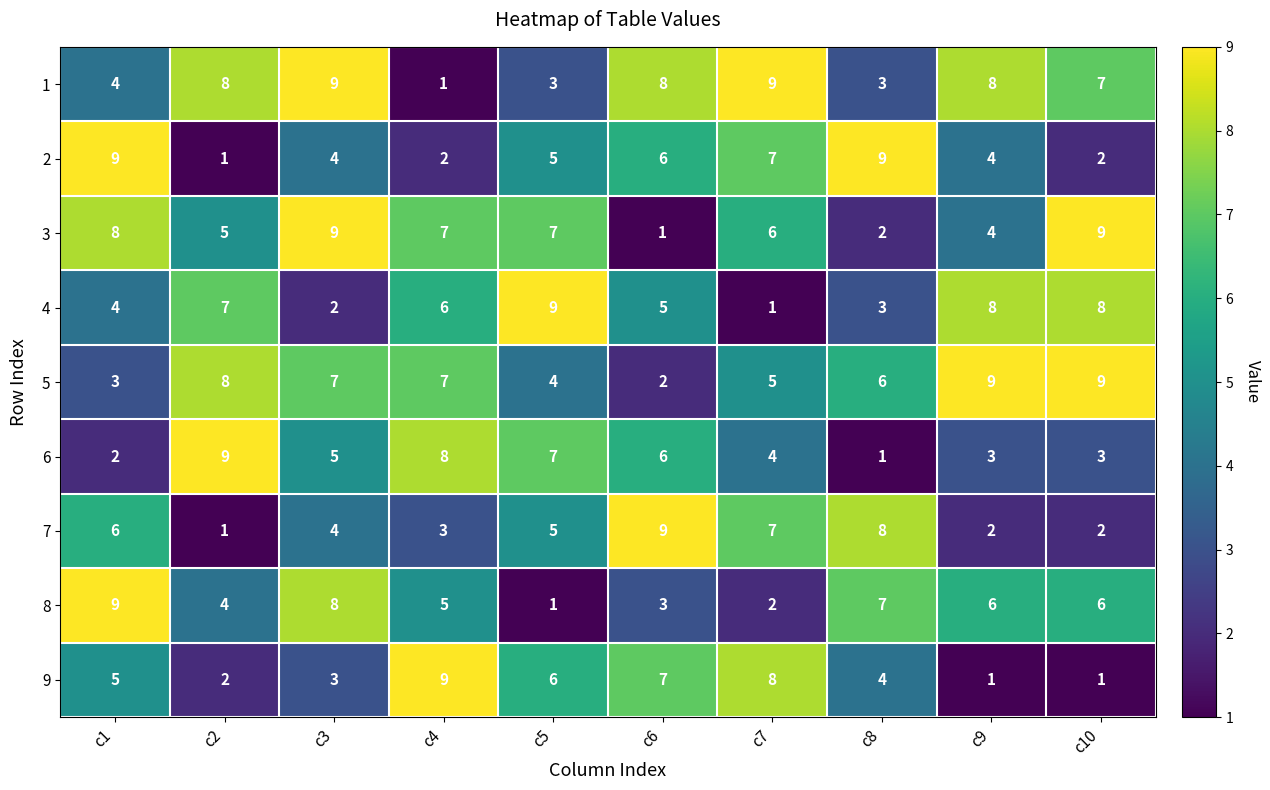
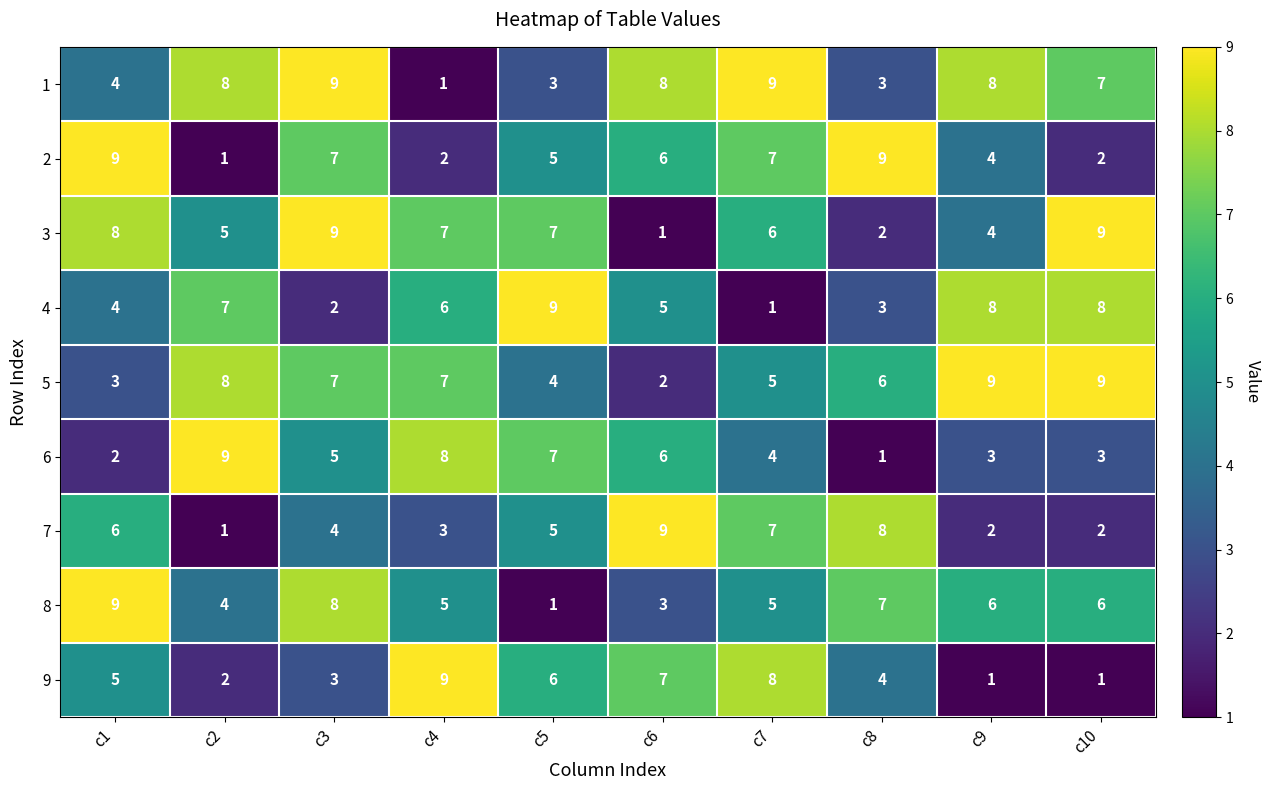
  {
    "1": {
      "c1": 4,
      "c2": 8,
      "c3": 9,
      "c4": 1,
      "c5": 3,
      "c6": 8,
      "c7": 9,
      "c8": 3,
      "c9": 8,
      "c10": 7
    },
    "2": {
      "c1": 9,
      "c2": 1,
-     "c3": 4,
+     "c3": 7,
      "c4": 2,
      "c5": 5,
      "c6": 6,
      "c7": 7,
      "c8": 9,
      "c9": 4,
      "c10": 2
    },
    "3": {
      "c1": 8,
      "c2": 5,
      "c3": 9,
      "c4": 7,
      "c5": 7,
      "c6": 1,
      "c7": 6,
      "c8": 2,
      "c9": 4,
      "c10": 9
    },
    "4": {
      "c1": 4,
      "c2": 7,
      "c3": 2,
      "c4": 6,
      "c5": 9,
      "c6": 5,
      "c7": 1,
      "c8": 3,
      "c9": 8,
      "c10": 8
    },
    "5": {
      "c1": 3,
      "c2": 8,
      "c3": 7,
      "c4": 7,
      "c5": 4,
      "c6": 2,
      "c7": 5,
      "c8": 6,
      "c9": 9,
      "c10": 9
    },
    "6": {
      "c1": 2,
      "c2": 9,
      "c3": 5,
      "c4": 8,
      "c5": 7,
      "c6": 6,
      "c7": 4,
      "c8": 1,
      "c9": 3,
      "c10": 3
    },
    "7": {
      "c1": 6,
      "c2": 1,
      "c3": 4,
      "c4": 3,
      "c5": 5,
      "c6": 9,
      "c7": 7,
      "c8": 8,
      "c9": 2,
      "c10": 2
    },
    "8": {
      "c1": 9,
      "c2": 4,
      "c3": 8,
      "c4": 5,
      "c5": 1,
      "c6": 3,
-     "c7": 2,
+     "c7": 5,
      "c8": 7,
      "c9": 6,
      "c10": 6
    },
    "9": {
      "c1": 5,
      "c2": 2,
      "c3": 3,
      "c4": 9,
      "c5": 6,
      "c6": 7,
      "c7": 8,
      "c8": 4,
      "c9": 1,
      "c10": 1
    }
  }
